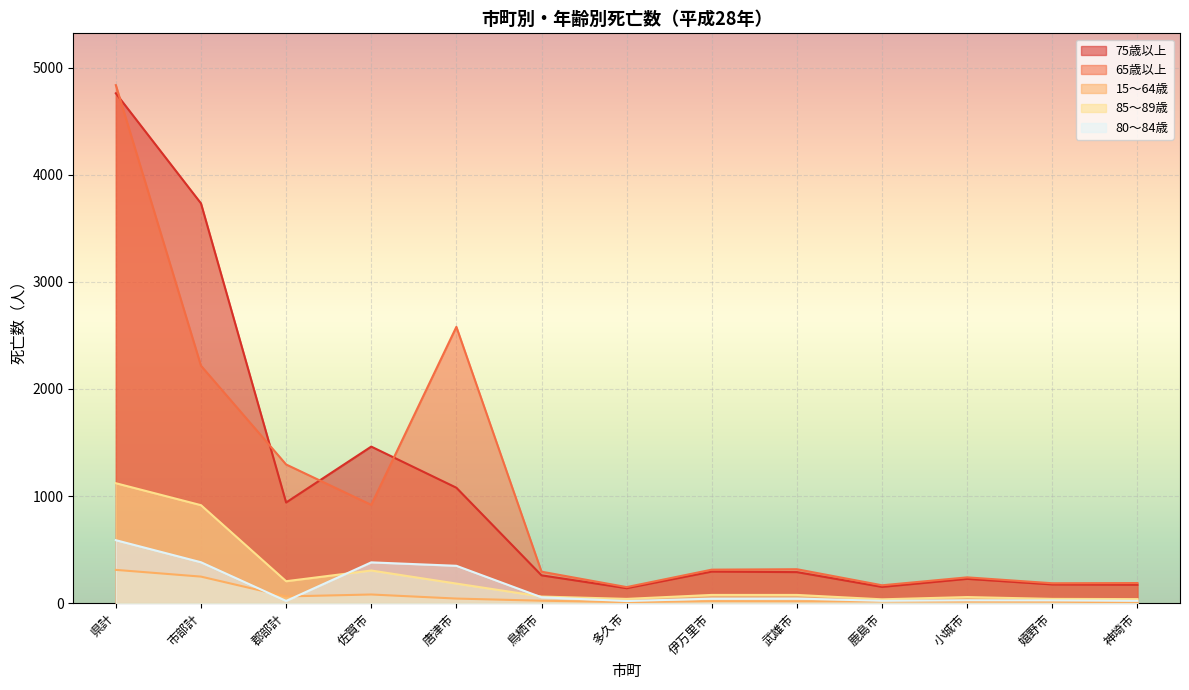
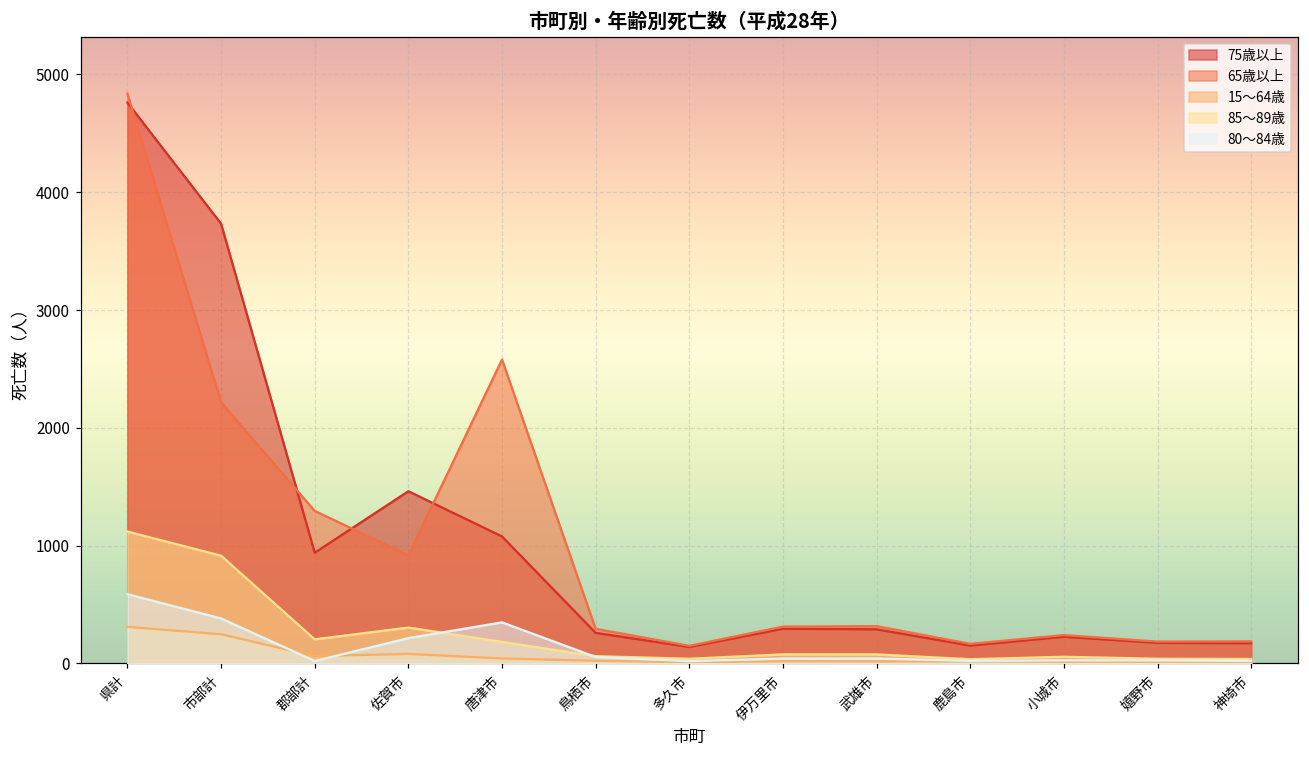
  {
    "75歳以上": {
      "県計": 4760,
      "市部計": 3730,
      "郡部計": 940,
      "佐賀市": 1460,
      "唐津市": 1080,
      "鳥栖市": 260,
      "武雄市": 290
    },
    "65歳以上": {
      "県計": 4840,
      "市部計": 2220,
      "郡部計": 1300,
      "佐賀市": 920,
      "唐津市": 2580,
      "鳥栖市": 290,
      "武雄市": 320
    },
    "80～84歳": {
      "県計": 590,
      "市部計": 380,
      "郡部計": 20,
-     "佐賀市": 380,
+     "佐賀市": 220,
      "唐津市": 350,
      "武雄市": 40
    }
  }
